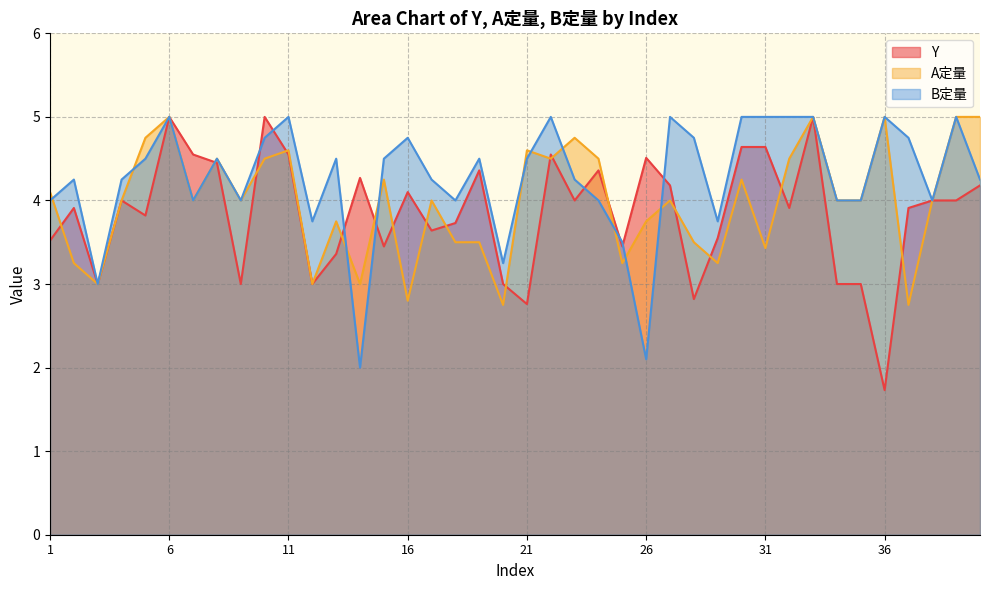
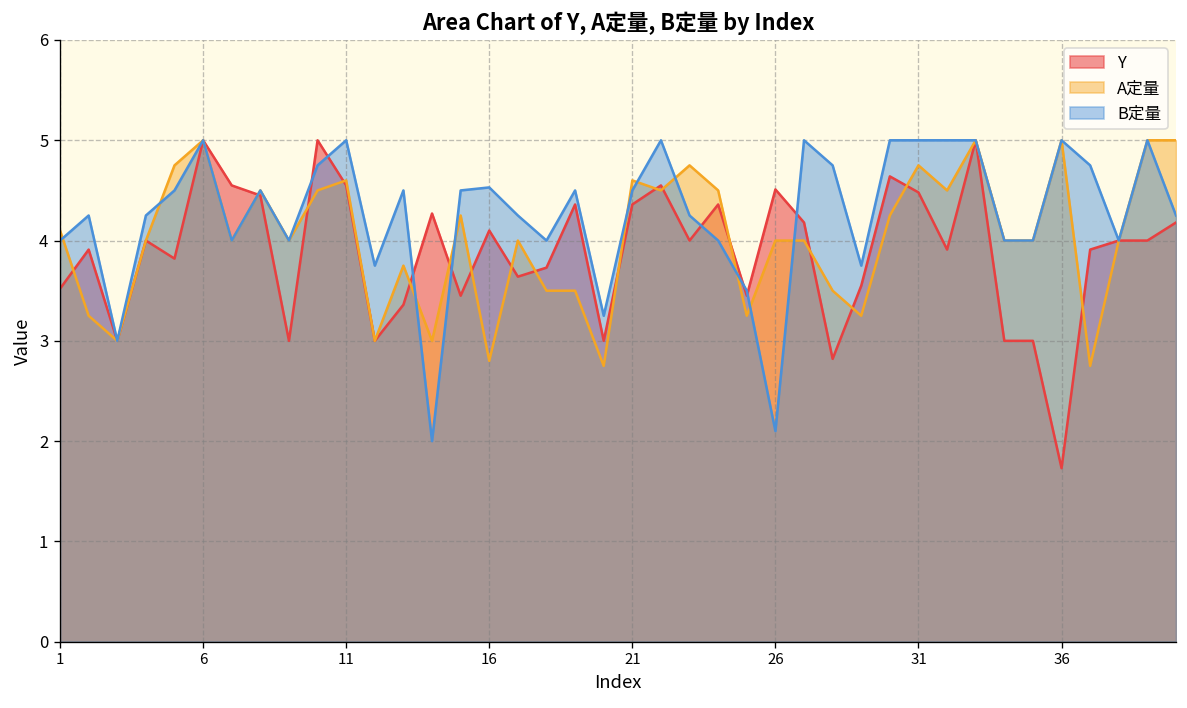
  {
    "Y": {
      "1": 3.5,
      "11": 4.6,
      "16": 4.1,
-     "21": 2.8,
+     "21": 4.4,
      "26": 4.5,
-     "31": 4.6,
+     "31": 4.5,
      "36": 1.7
    },
    "A定量": {
      "1": 4.1,
      "11": 4.6,
      "16": 2.8,
      "21": 4.6,
-     "26": 3.8,
-     "31": 3.4
+     "26": 4.0,
+     "31": 4.8
    },
    "B定量": {
      "1": 4.0,
      "11": 5.0,
-     "16": 4.8,
+     "16": 4.5,
      "21": 4.5,
      "26": 2.1,
      "31": 5.0
    }
  }
